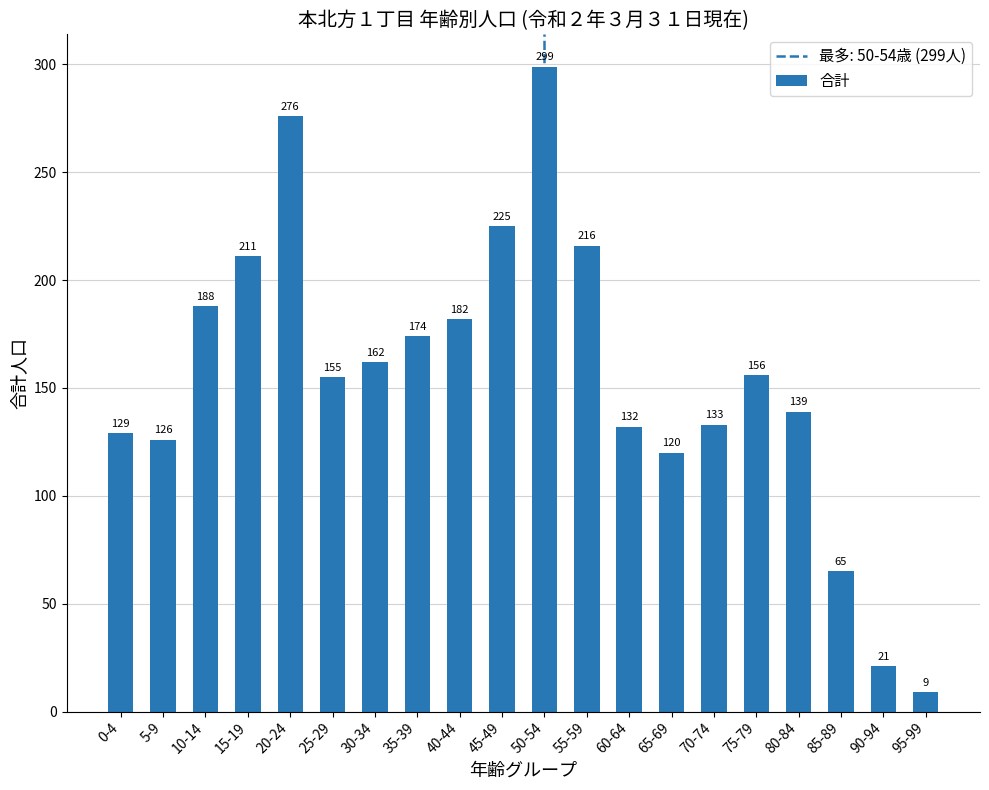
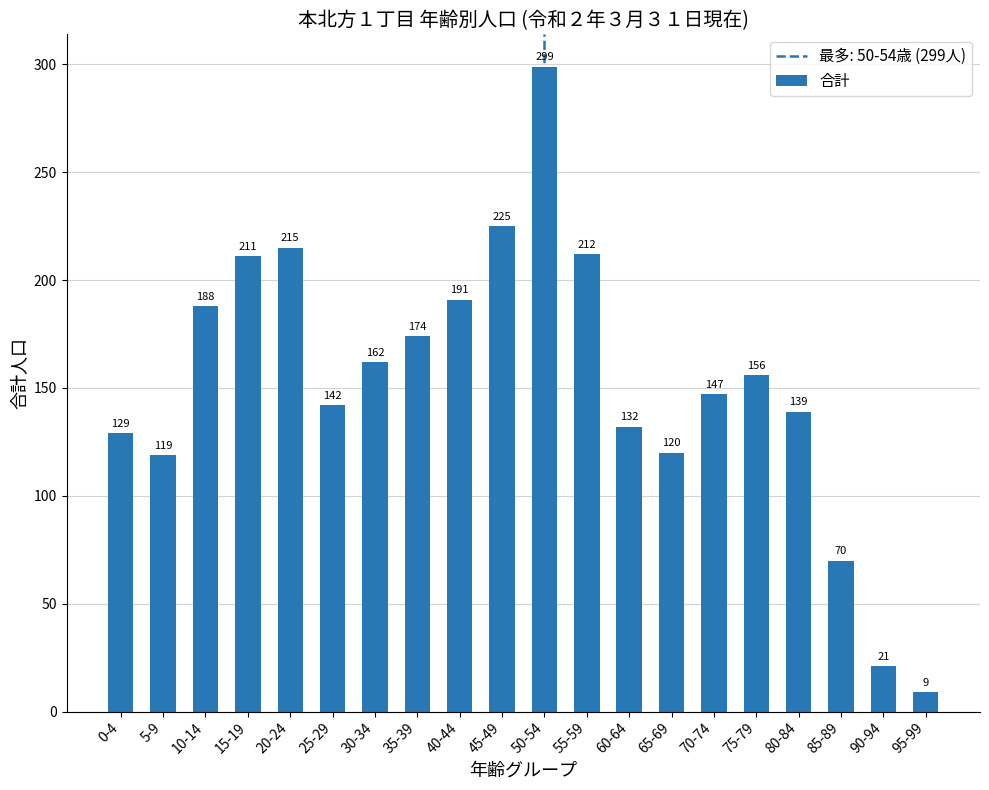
  {
    "0-4": 129,
-   "5-9": 126,
+   "5-9": 119,
    "10-14": 188,
    "15-19": 211,
-   "20-24": 276,
-   "25-29": 155,
+   "20-24": 215,
+   "25-29": 142,
    "30-34": 162,
    "35-39": 174,
-   "40-44": 182,
+   "40-44": 191,
    "45-49": 225,
    "50-54": 299,
-   "55-59": 216,
+   "55-59": 212,
    "60-64": 132,
    "65-69": 120,
-   "70-74": 133,
+   "70-74": 147,
    "75-79": 156,
    "80-84": 139,
-   "85-89": 65,
+   "85-89": 70,
    "90-94": 21,
    "95-99": 9
  }
